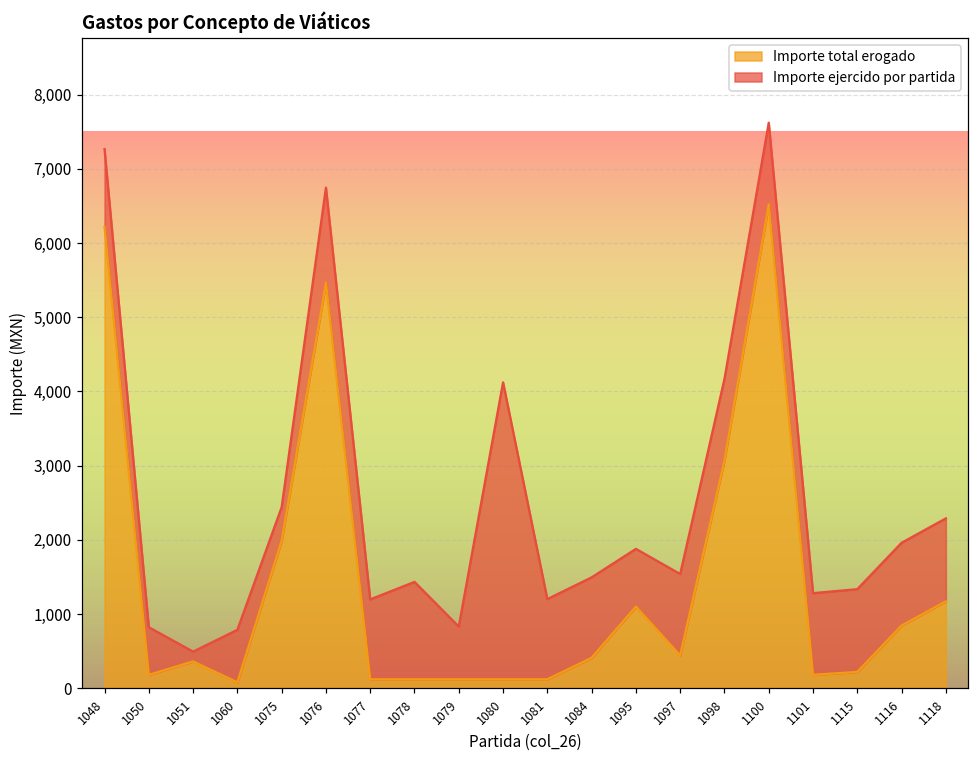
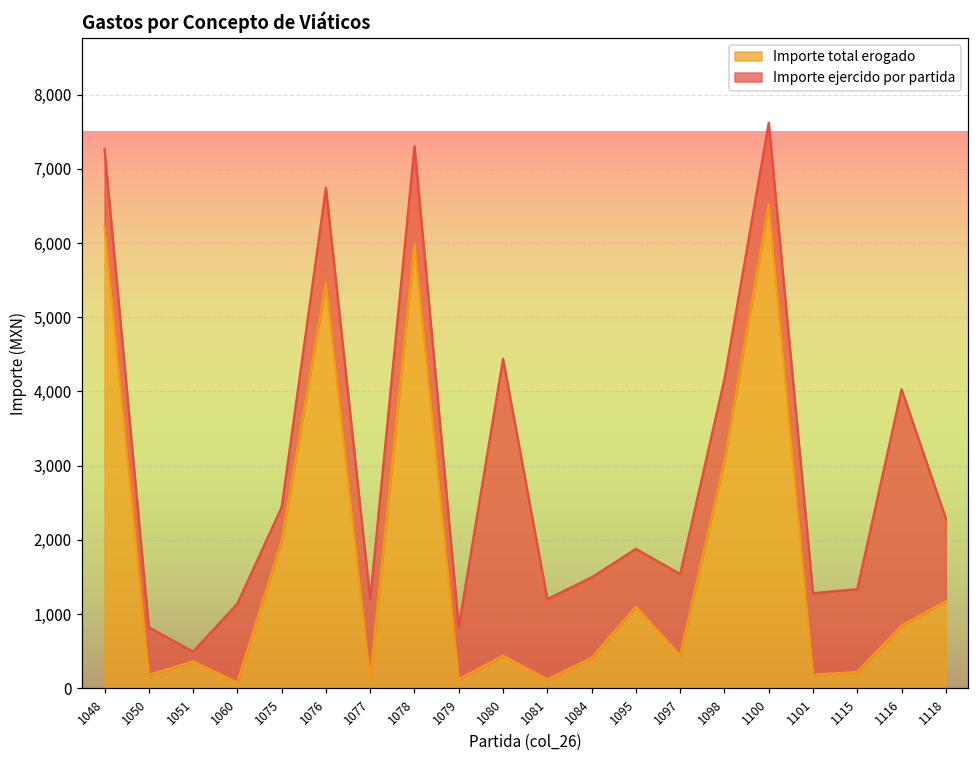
  {
    "Importe total erogado": {
      "1048": "6,200",
      "1050": "200",
      "1051": "400",
      "1060": "100",
      "1075": "2,000",
      "1076": "5,500",
      "1077": "100",
-     "1078": "100",
+     "1078": "6,000",
      "1079": "100",
-     "1080": "100",
+     "1080": "400",
      "1081": "100",
      "1084": "400",
      "1095": "1,100",
      "1097": "400",
      "1098": "3,100",
      "1100": "6,500",
      "1101": "200",
      "1115": "200",
      "1116": "800",
      "1118": "1,200"
    },
    "Importe ejercido por partida": {
      "1048": "1,000",
      "1050": "600",
      "1051": "100",
-     "1060": "700",
+     "1060": "1,100",
      "1075": "500",
      "1076": "1,300",
      "1077": "1,100",
      "1078": "1,300",
      "1079": "700",
      "1080": "4,000",
      "1081": "1,100",
      "1084": "1,100",
      "1095": "800",
      "1097": "1,100",
      "1098": "1,100",
      "1100": "1,100",
      "1101": "1,100",
      "1115": "1,100",
-     "1116": "1,100",
+     "1116": "3,200",
      "1118": "1,100"
    }
  }
